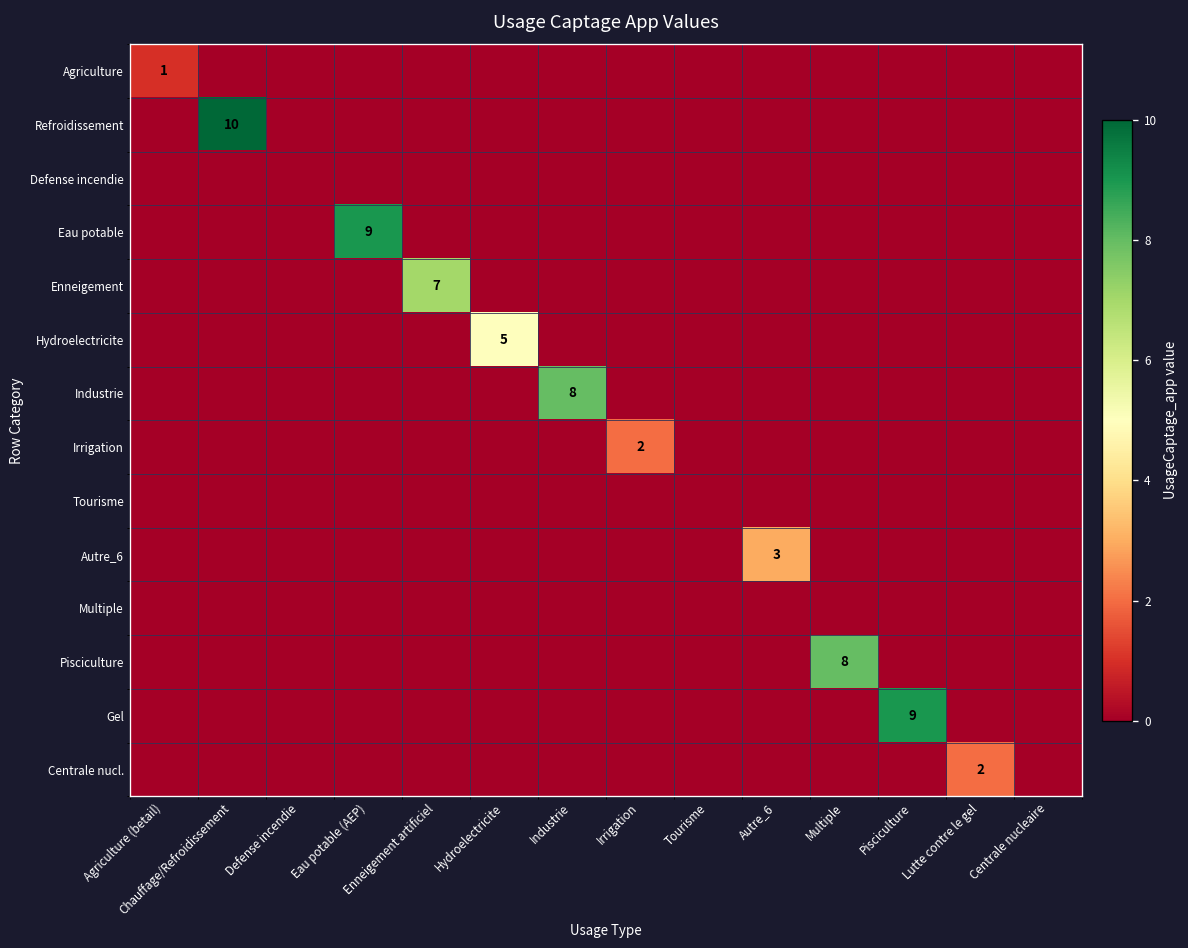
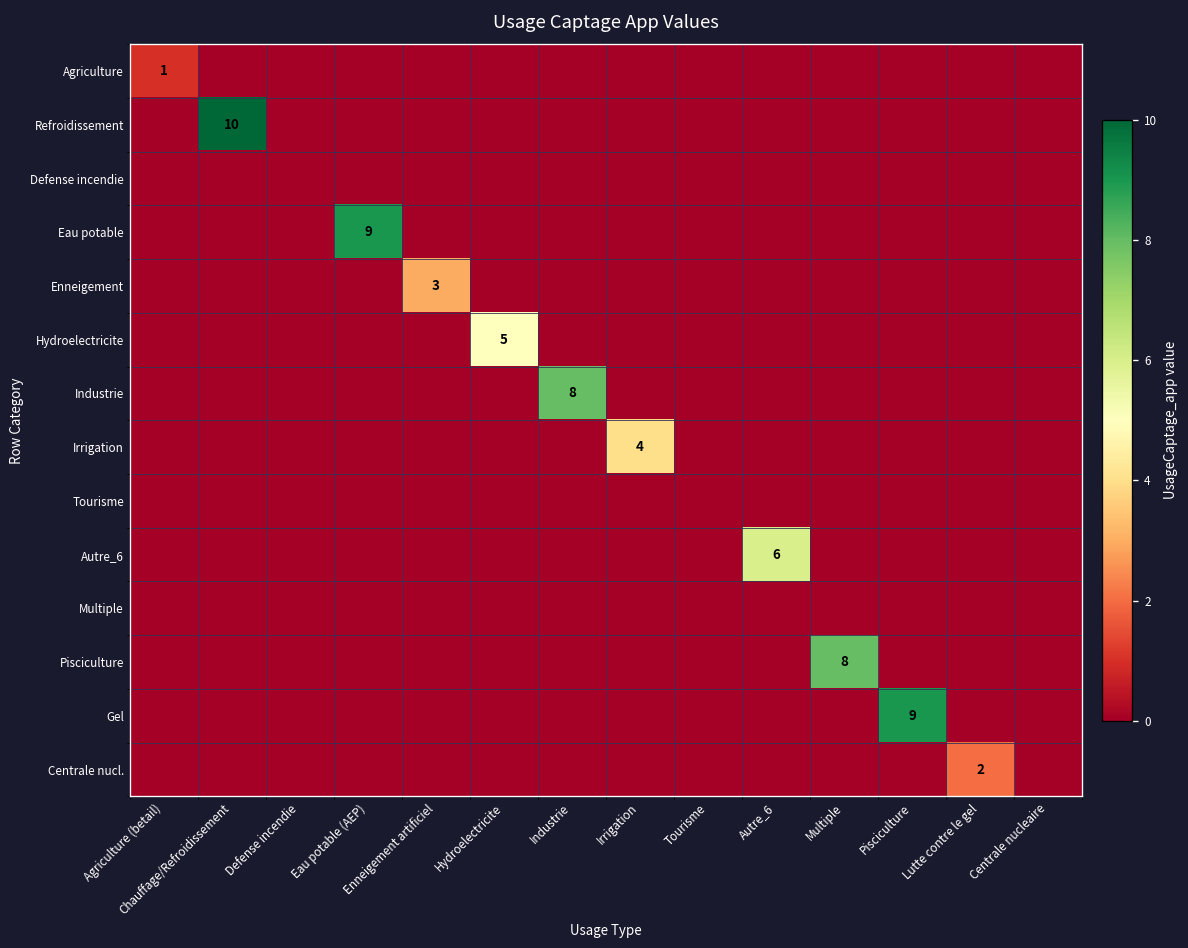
  {
    "Agriculture": {
      "Agriculture (betail)": 1
    },
    "Refroidissement": {
      "Chauffage/Refroidissement": 10
    },
    "Eau potable": {
      "Eau potable (AEP)": 9
    },
    "Enneigement": {
-     "Enneigement artificiel": 7
+     "Enneigement artificiel": 3
    },
    "Hydroelectricite": {
      "Hydroelectricite": 5
    },
    "Industrie": {
      "Industrie": 8
    },
    "Irrigation": {
-     "Irrigation": 2
+     "Irrigation": 4
    },
    "Autre_6": {
-     "Autre_6": 3
+     "Autre_6": 6
    },
    "Pisciculture": {
      "Multiple": 8
    },
    "Gel": {
      "Pisciculture": 9
    },
    "Centrale nucl.": {
      "Lutte contre le gel": 2
    }
  }
